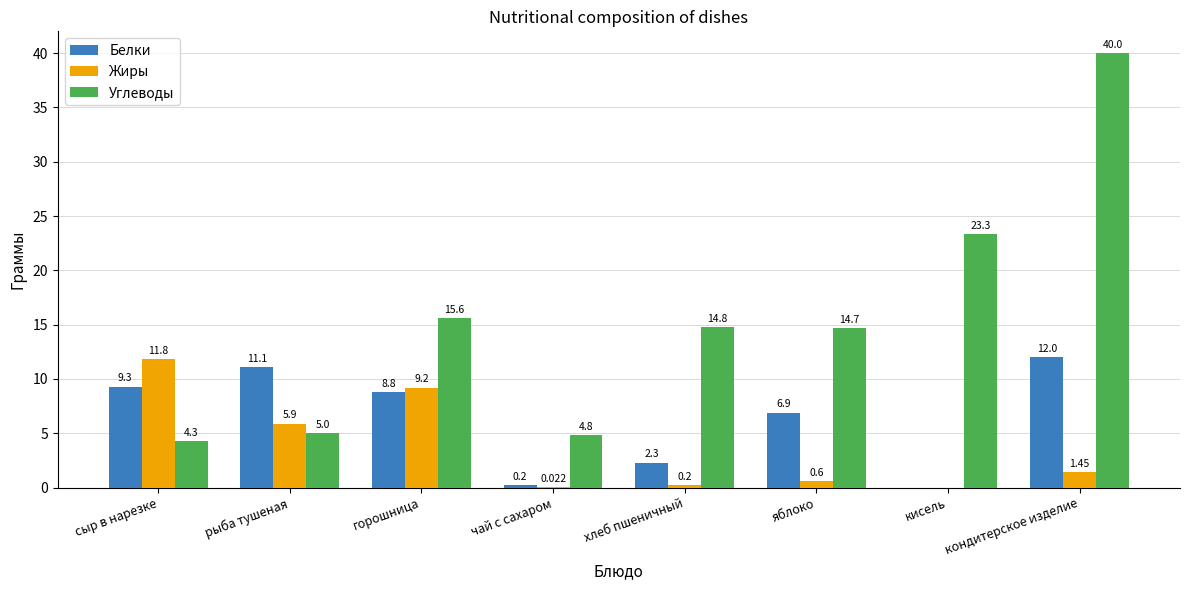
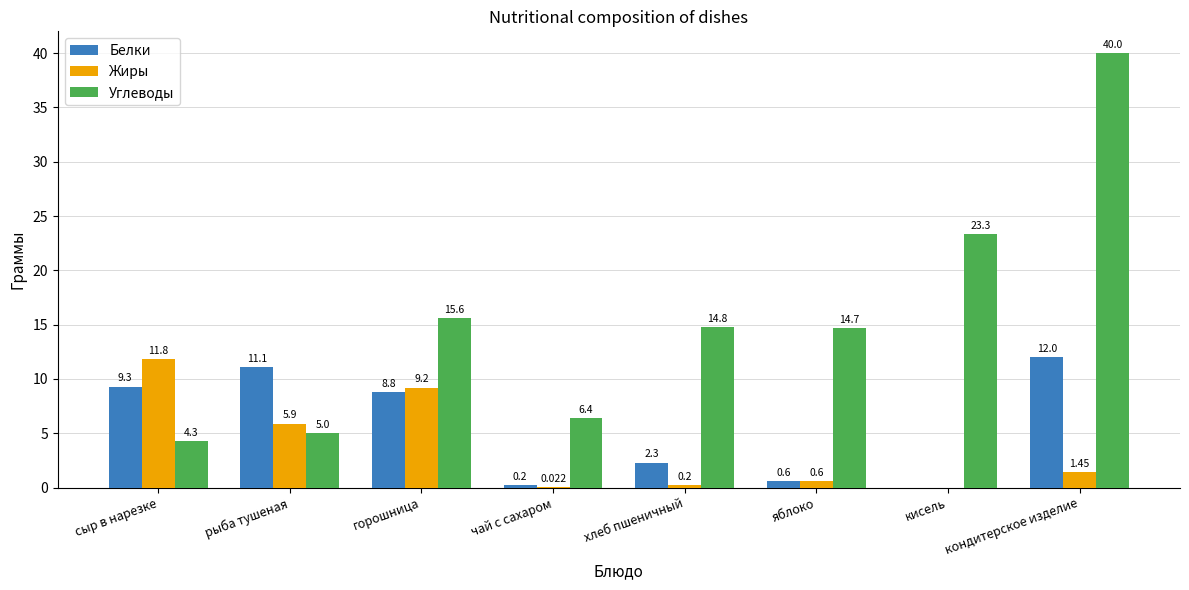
  {
    "Белки": {
      "сыр в нарезке": 9.3,
      "рыба тушеная": 11.1,
      "горошница": 8.8,
      "чай с сахаром": 0.2,
      "хлеб пшеничный": 2.3,
-     "яблоко": 6.9,
+     "яблоко": 0.6,
      "кондитерское изделие": 12.0
    },
    "Жиры": {
      "сыр в нарезке": 11.8,
      "рыба тушеная": 5.9,
      "горошница": 9.2,
      "чай с сахаром": 0.022,
      "хлеб пшеничный": 0.2,
      "яблоко": 0.6,
      "кондитерское изделие": 1.45
    },
    "Углеводы": {
      "сыр в нарезке": 4.3,
      "рыба тушеная": 5.0,
      "горошница": 15.6,
-     "чай с сахаром": 4.8,
+     "чай с сахаром": 6.4,
      "хлеб пшеничный": 14.8,
      "яблоко": 14.7,
      "кисель": 23.3,
      "кондитерское изделие": 40.0
    }
  }
